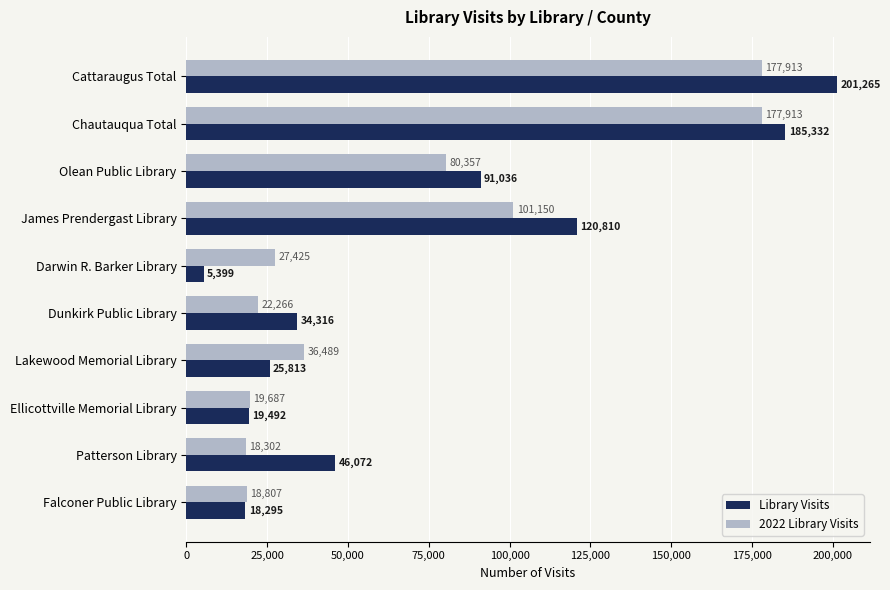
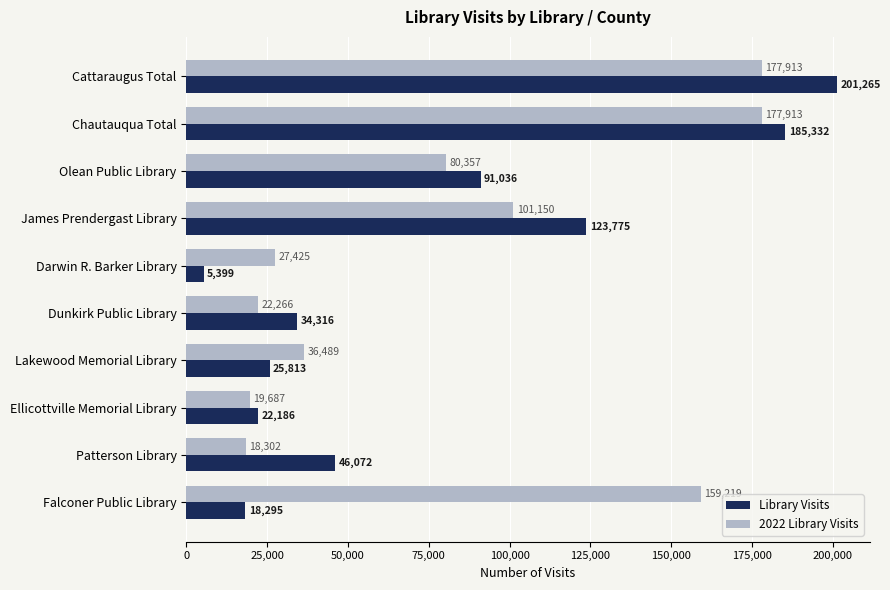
  {
    "Library Visits": {
      "Cattaraugus Total": "201,265",
      "Chautauqua Total": "185,332",
      "Olean Public Library": "91,036",
-     "James Prendergast Library": "120,810",
+     "James Prendergast Library": "123,775",
      "Darwin R. Barker Library": "5,399",
      "Dunkirk Public Library": "34,316",
      "Lakewood Memorial Library": "25,813",
-     "Ellicottville Memorial Library": "19,492",
+     "Ellicottville Memorial Library": "22,186",
      "Patterson Library": "46,072",
      "Falconer Public Library": "18,295"
    },
    "2022 Library Visits": {
-     "Falconer Public Library": "19,000"
+     "Falconer Public Library": "159,000"
    }
  }
